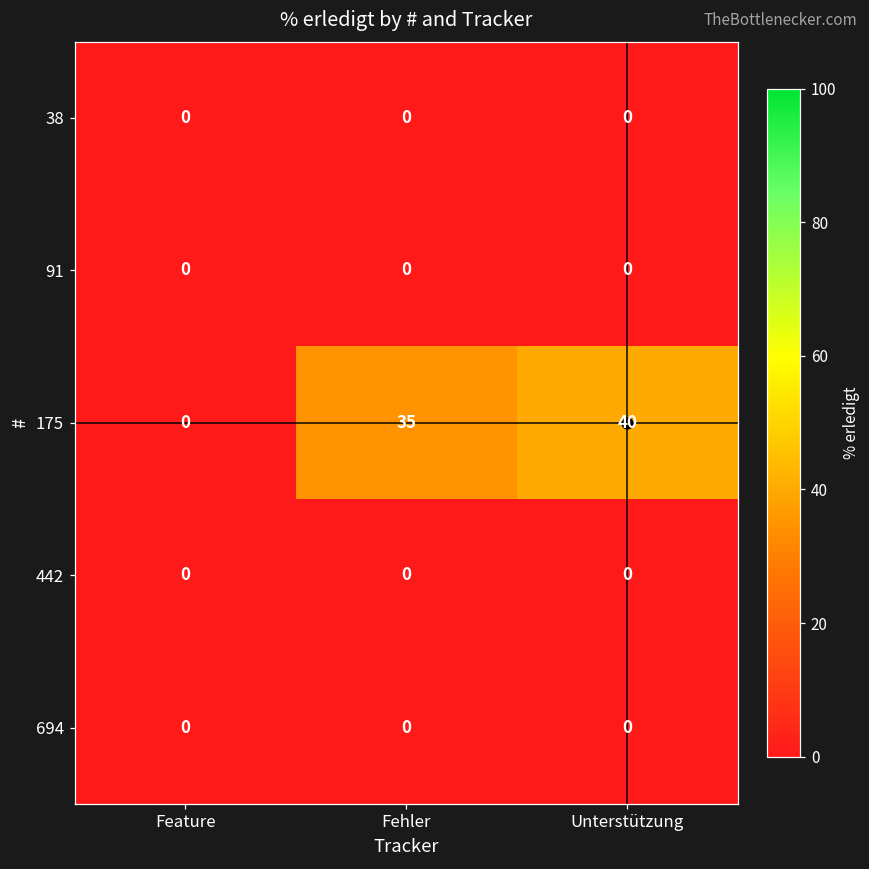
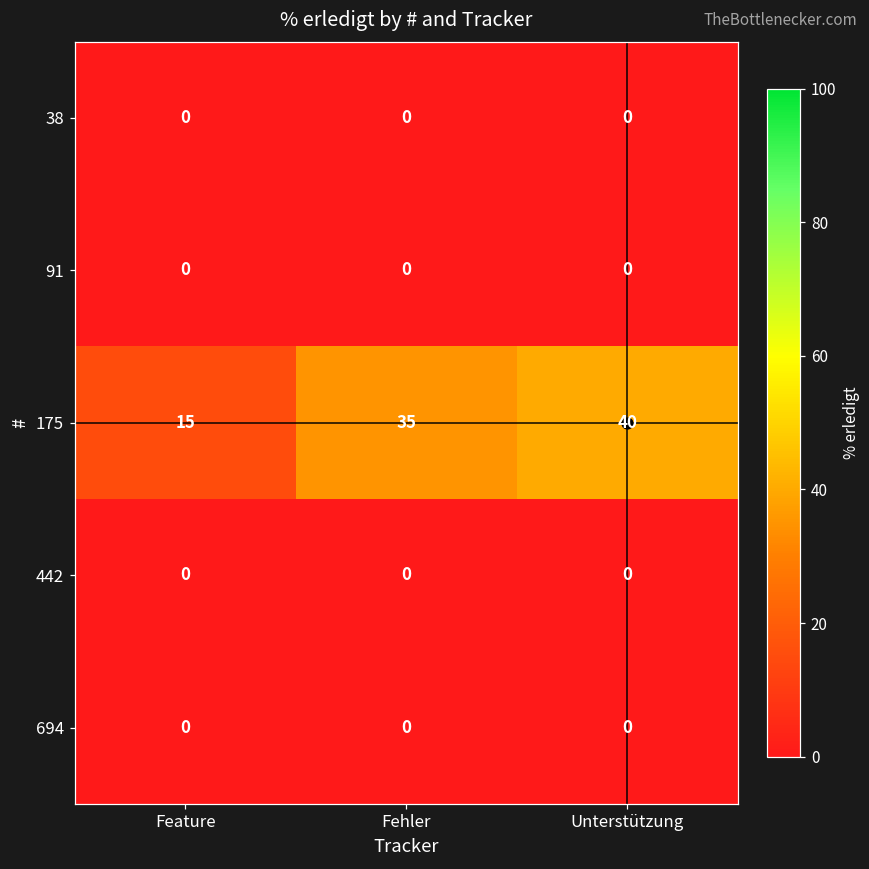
  {
    "38": {
      "Feature": 0,
      "Fehler": 0,
      "Unterstützung": 0
    },
    "91": {
      "Feature": 0,
      "Fehler": 0,
      "Unterstützung": 0
    },
    "175": {
-     "Feature": 0,
+     "Feature": 15,
      "Fehler": 35
    },
    "442": {
      "Feature": 0,
      "Fehler": 0,
      "Unterstützung": 0
    },
    "694": {
      "Feature": 0,
      "Fehler": 0,
      "Unterstützung": 0
    }
  }
